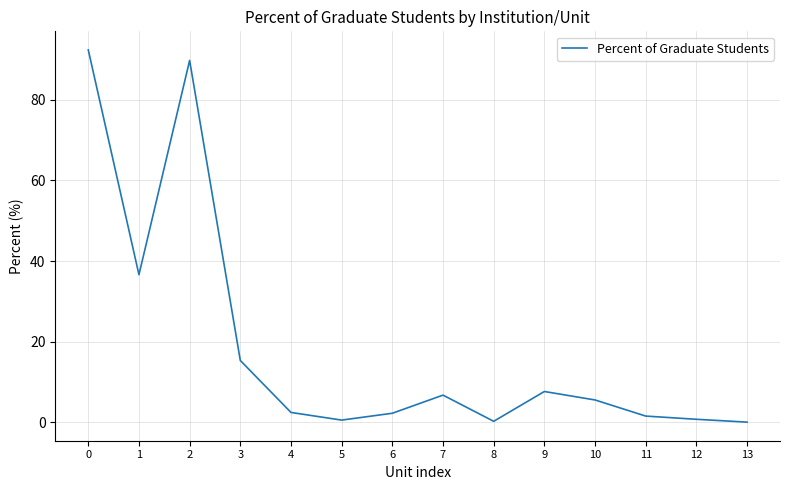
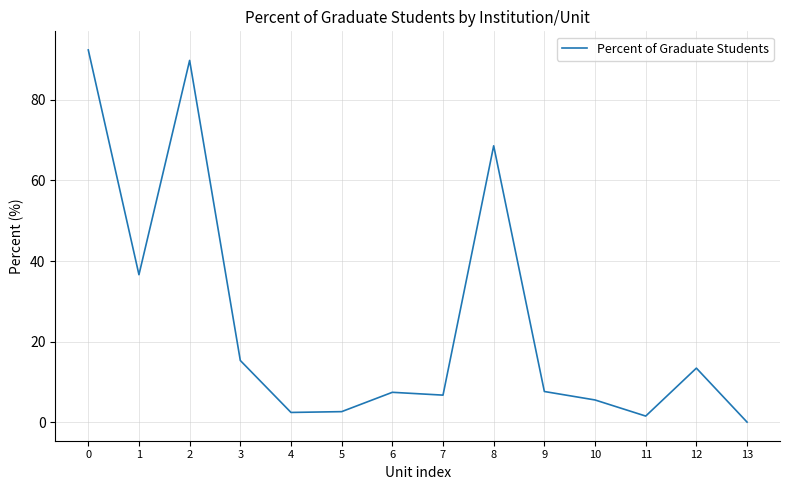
  {
    "0": 92,
    "1": 37,
    "2": 90,
    "3": 15,
    "4": 2,
-   "5": 1,
-   "6": 2,
+   "5": 3,
+   "6": 7,
    "7": 7,
-   "8": 0,
+   "8": 69,
    "9": 8,
    "10": 6,
    "11": 2,
-   "12": 1,
+   "12": 13,
    "13": 0
  }
